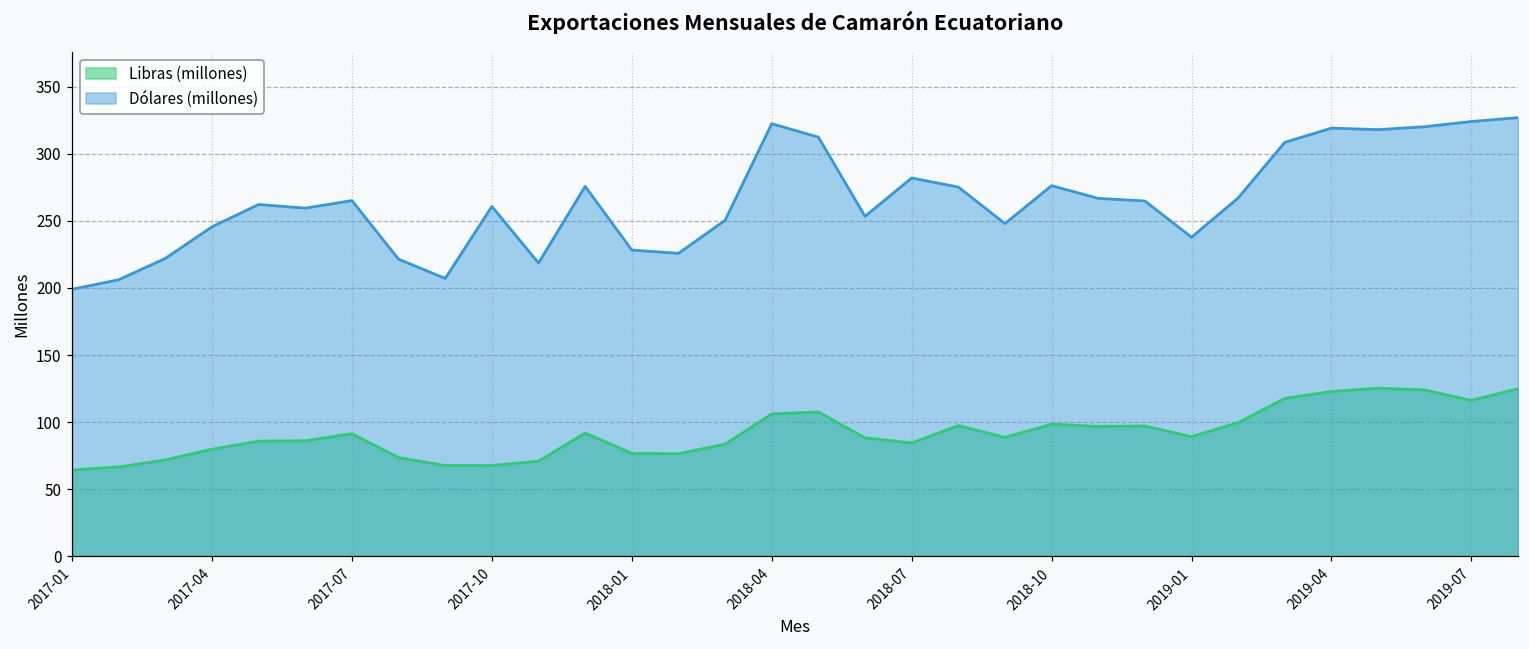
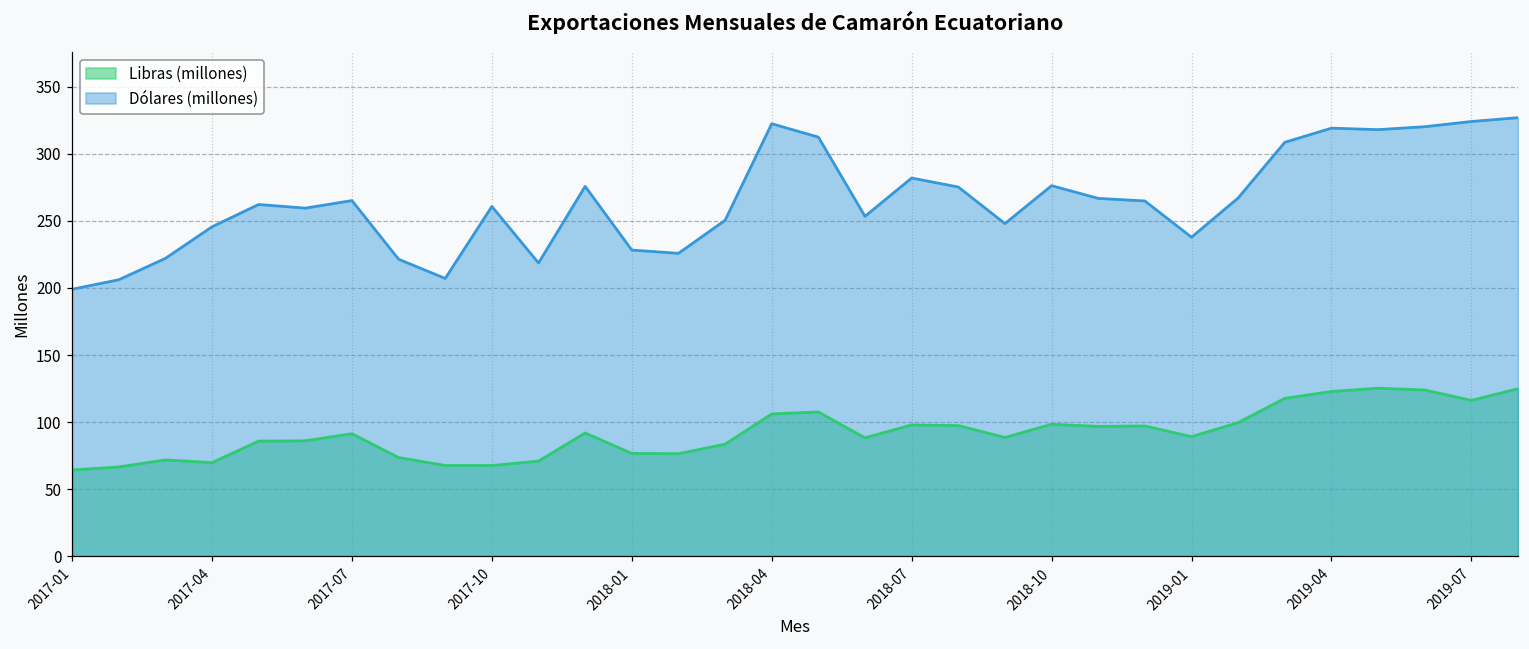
  {
    "Libras (millones)": {
      "2017-01": 64,
-     "2017-04": 80,
+     "2017-04": 70,
      "2017-07": 91,
      "2017-10": 68,
      "2018-01": 77,
      "2018-04": 106,
-     "2018-07": 84,
+     "2018-07": 98,
      "2018-10": 98,
      "2019-01": 89,
      "2019-04": 123,
      "2019-07": 116
    },
    "Dólares (millones)": {
      "2017-01": 199,
      "2017-04": 246,
      "2017-07": 265,
      "2017-10": 261,
      "2018-01": 228,
      "2018-04": 322,
      "2018-07": 282,
      "2018-10": 276,
      "2019-01": 238,
      "2019-04": 319,
      "2019-07": 324
    }
  }
